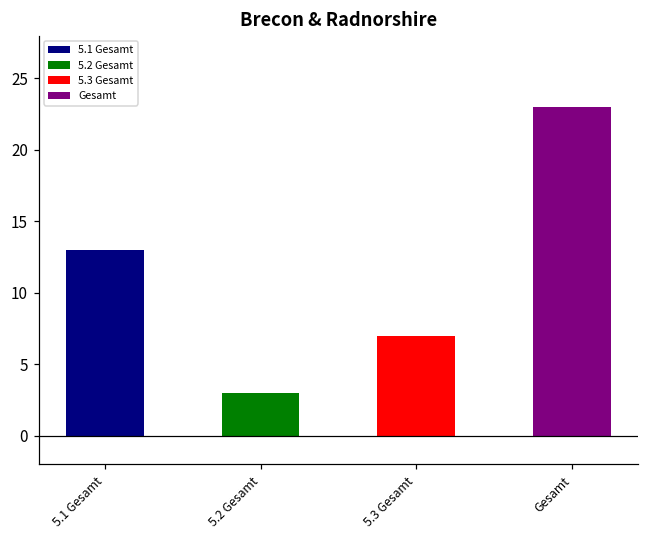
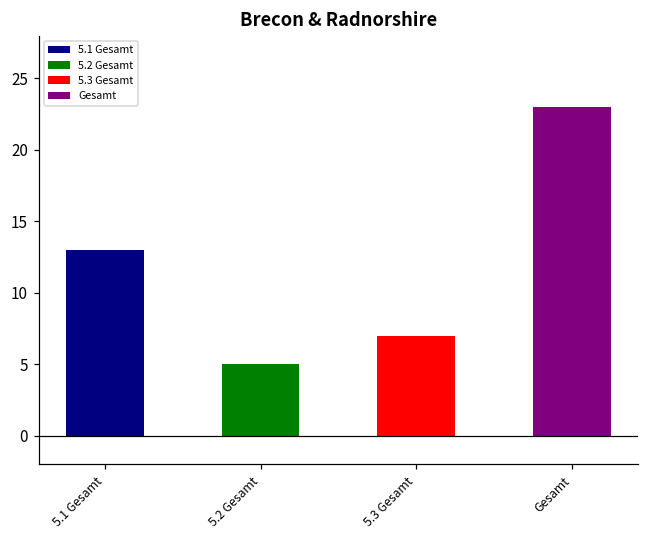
  {
    "5.1 Gesamt": 13,
-   "5.2 Gesamt": 3,
+   "5.2 Gesamt": 5,
    "5.3 Gesamt": 7,
    "Gesamt": 23
  }
